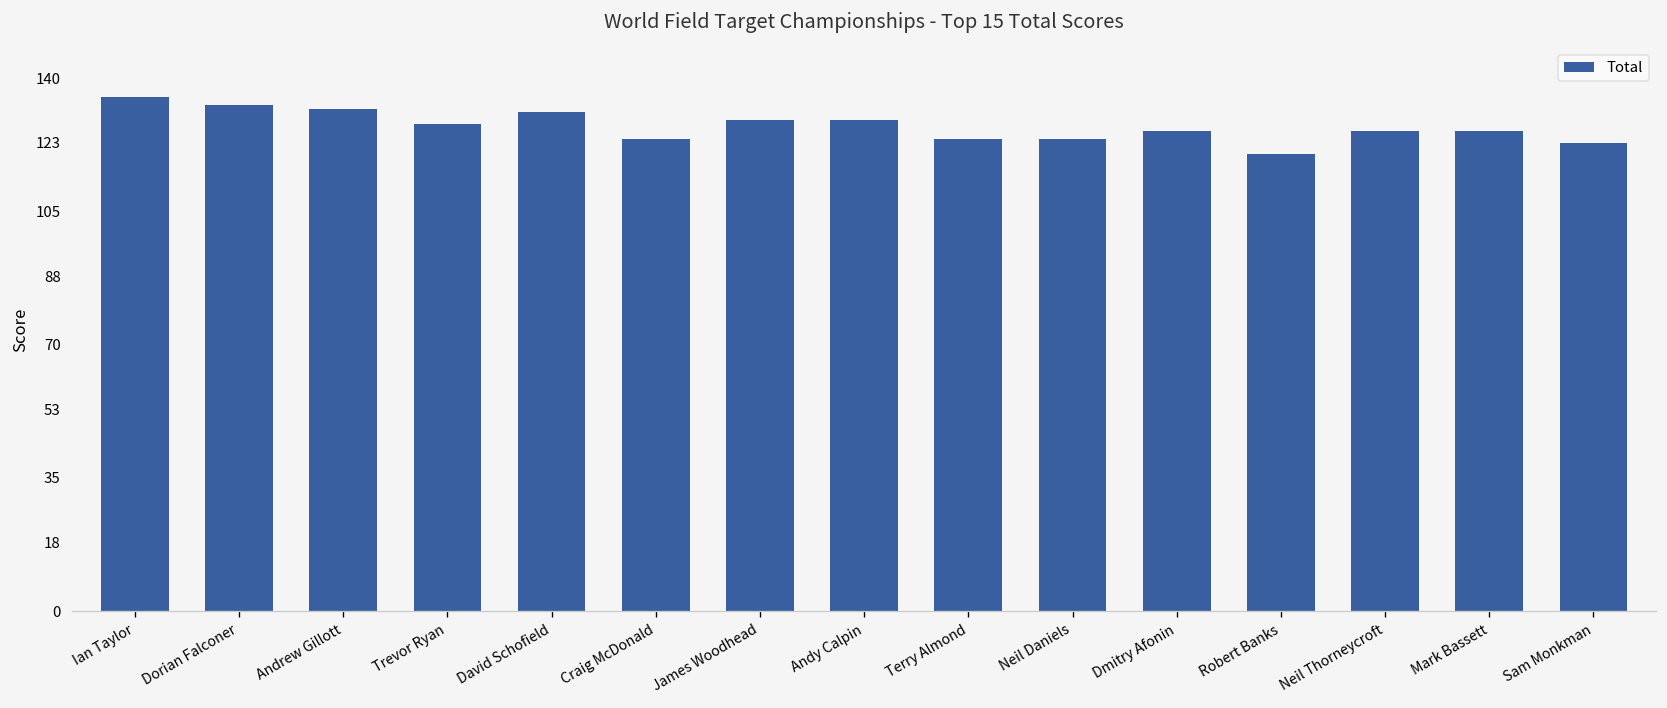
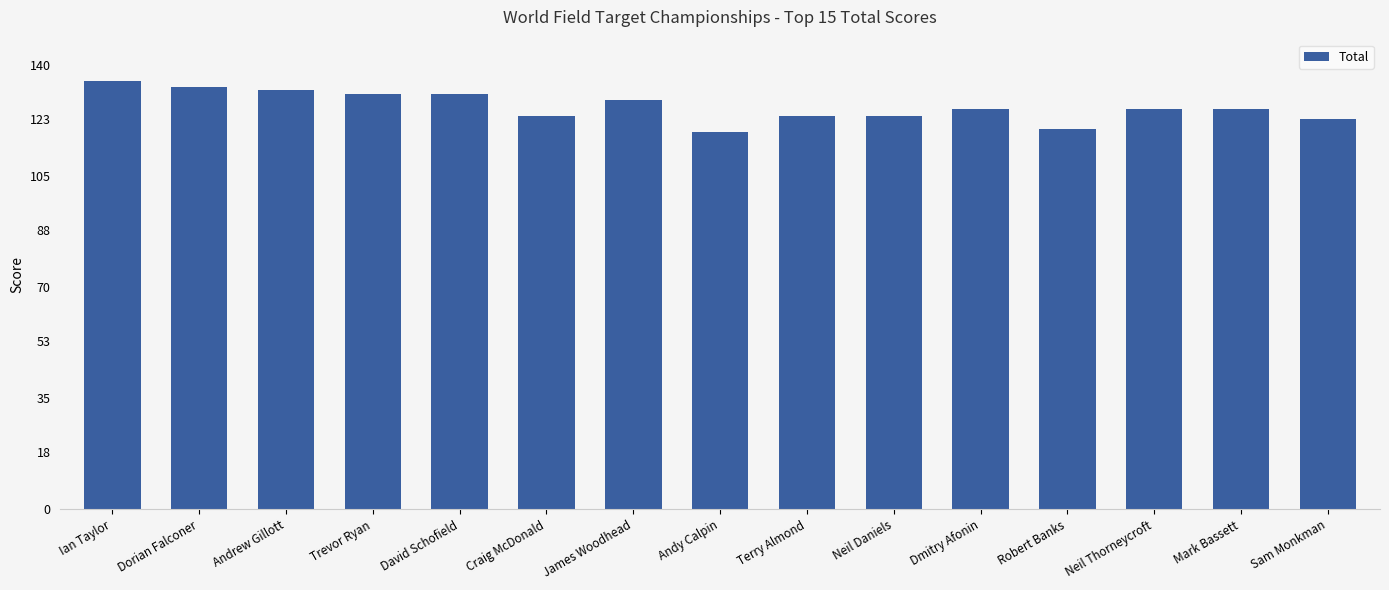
  {
    "Ian Taylor": 135,
    "Dorian Falconer": 133,
    "Andrew Gillott": 132,
-   "Trevor Ryan": 128,
+   "Trevor Ryan": 131,
    "David Schofield": 131,
    "Craig McDonald": 124,
    "James Woodhead": 129,
-   "Andy Calpin": 129,
+   "Andy Calpin": 119,
    "Terry Almond": 124,
    "Neil Daniels": 124,
    "Dmitry Afonin": 126,
    "Robert Banks": 120,
    "Neil Thorneycroft": 126,
    "Mark Bassett": 126,
    "Sam Monkman": 123
  }
